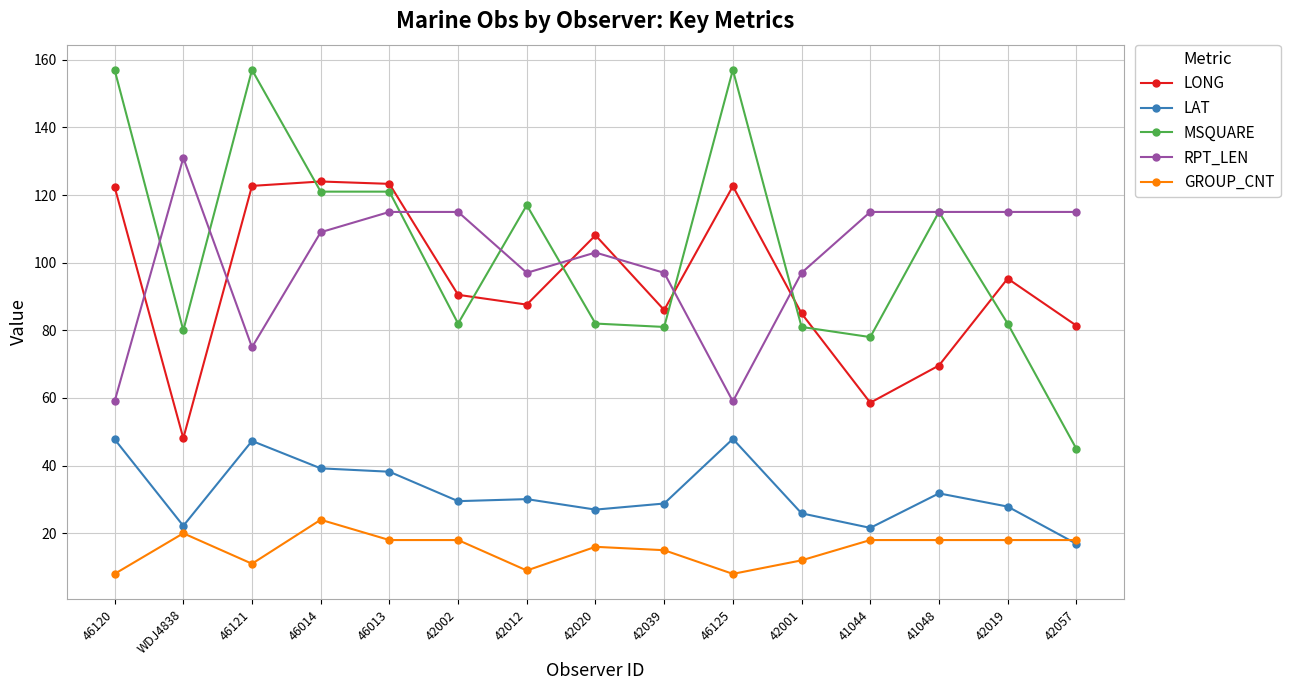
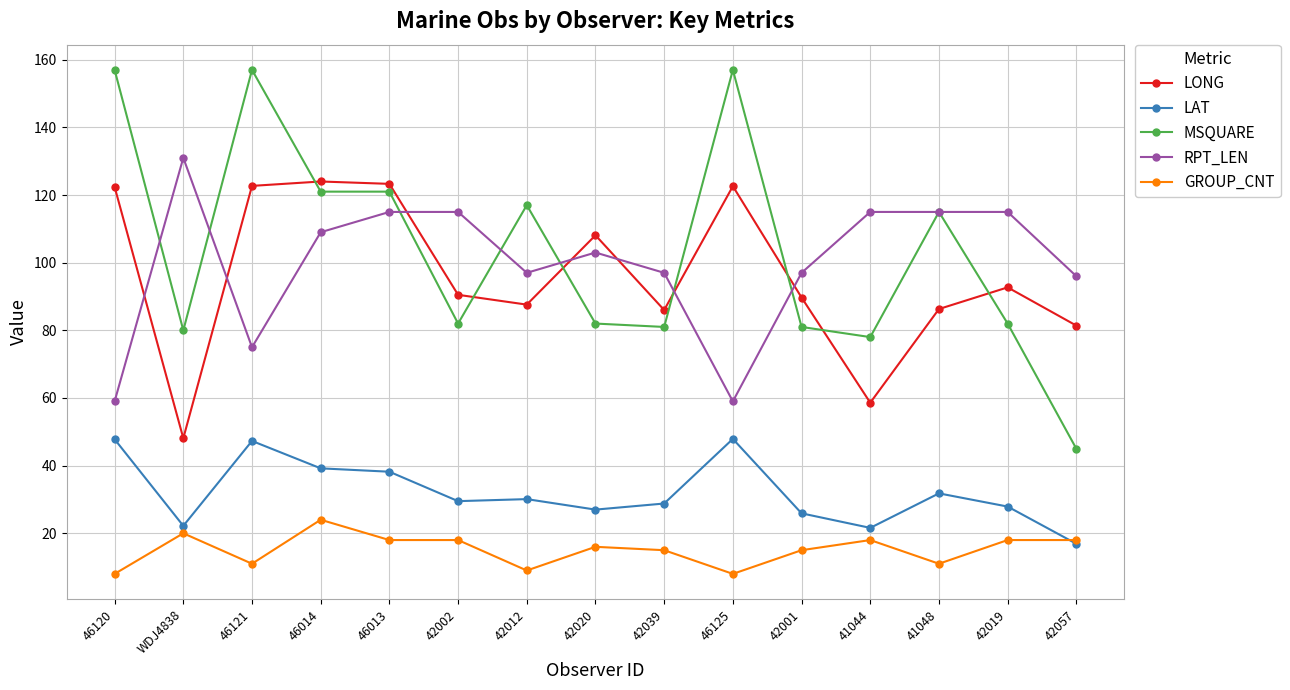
  {
    "LONG": {
      "46120": 122,
      "WDJ4838": 48,
      "46121": 123,
      "46014": 124,
      "46013": 123,
      "42002": 91,
      "42012": 88,
      "42020": 108,
      "42039": 86,
      "46125": 123,
-     "42001": 85,
+     "42001": 90,
      "41044": 59,
-     "41048": 70,
-     "42019": 95,
+     "41048": 86,
+     "42019": 93,
      "42057": 81
    },
    "LAT": {
      "46120": 48,
      "WDJ4838": 22,
      "46121": 47,
      "46014": 39,
      "46013": 38,
      "42002": 30,
      "42012": 30,
      "42020": 27,
      "42039": 29,
      "46125": 48,
      "42001": 26,
      "41044": 22,
      "41048": 32,
      "42019": 28,
      "42057": 17
    },
    "MSQUARE": {
      "46120": 157,
      "WDJ4838": 80,
      "46121": 157,
      "46014": 121,
      "46013": 121,
      "42002": 82,
      "42012": 117,
      "42020": 82,
      "42039": 81,
      "46125": 157,
      "42001": 81,
      "41044": 78,
      "42019": 82,
      "42057": 45
    },
    "RPT_LEN": {
      "46120": 59,
      "WDJ4838": 131,
      "46121": 75,
      "46014": 109,
      "46013": 115,
      "42002": 115,
      "42012": 97,
      "42020": 103,
      "42039": 97,
      "46125": 59,
      "42001": 97,
      "41044": 115,
      "42019": 115,
-     "42057": 115
+     "42057": 96
    },
    "GROUP_CNT": {
      "46120": 8,
      "WDJ4838": 20,
      "46121": 11,
      "46014": 24,
      "46013": 18,
      "42002": 18,
      "42012": 9,
      "42020": 16,
      "42039": 15,
      "46125": 8,
-     "42001": 12,
+     "42001": 15,
      "41044": 18,
-     "41048": 18,
+     "41048": 11,
      "42019": 18,
      "42057": 18
    }
  }
